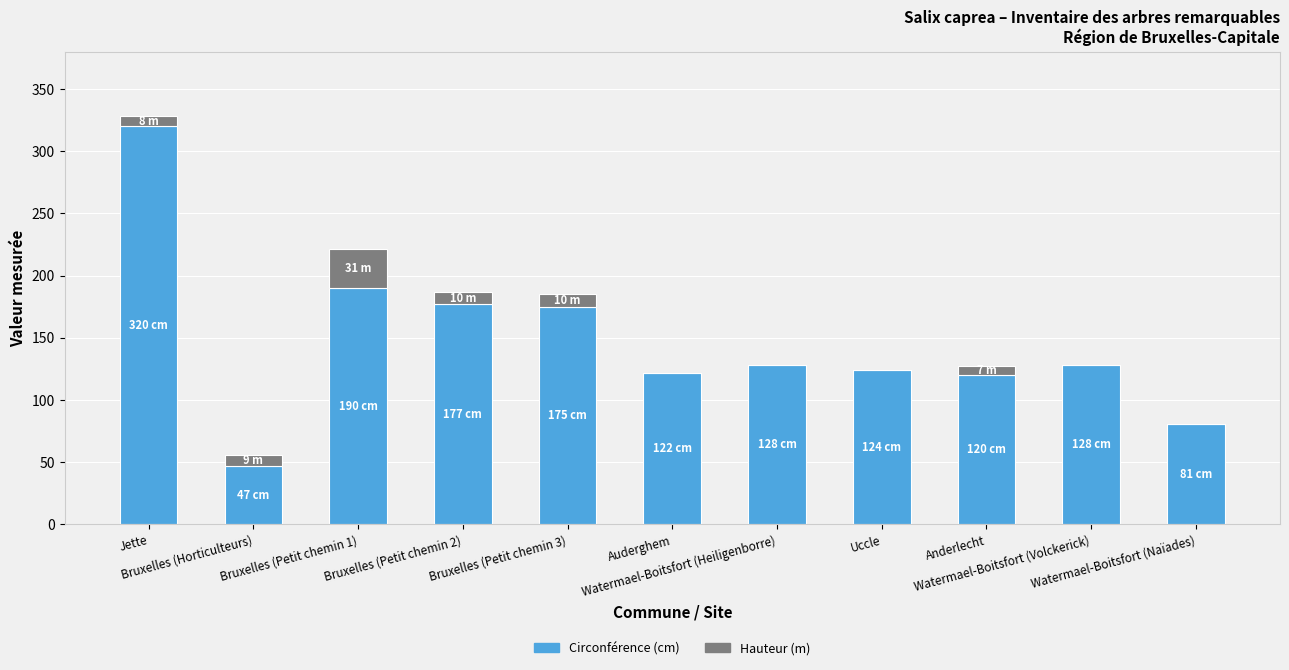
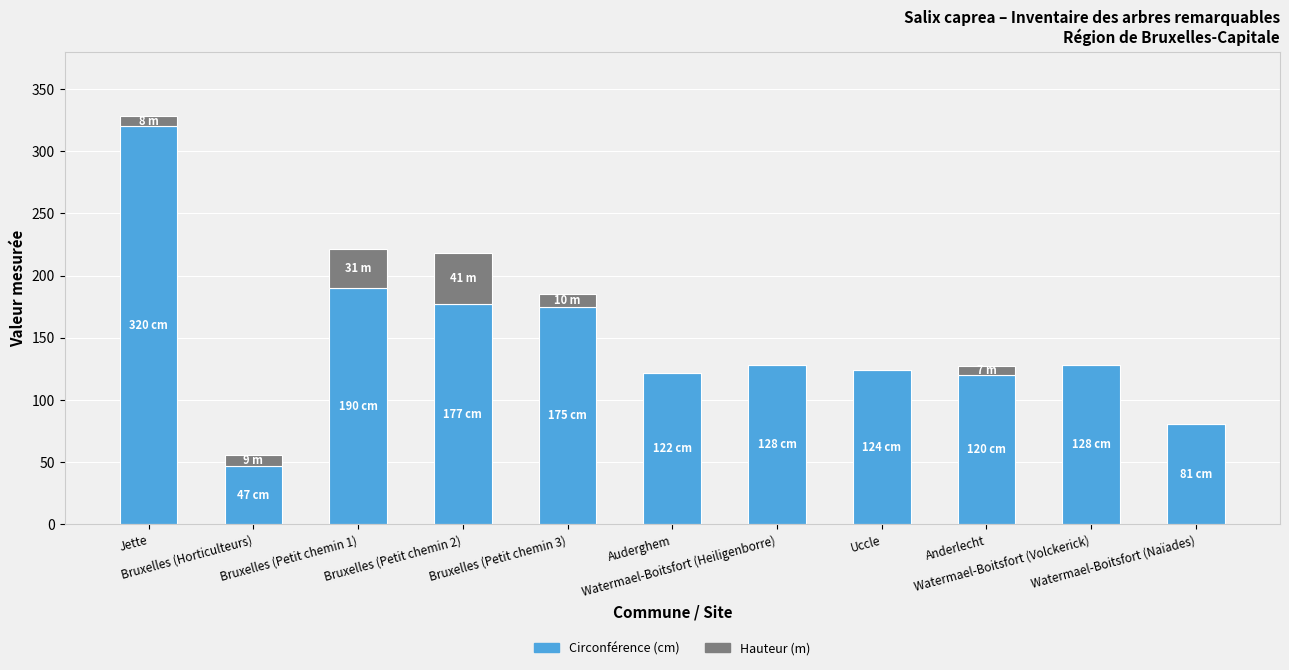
  {
    "Circonférence (cm)": {
      "Jette": 320,
      "Bruxelles (Horticulteurs)": 47,
      "Bruxelles (Petit chemin 1)": 190,
      "Bruxelles (Petit chemin 2)": 177,
      "Bruxelles (Petit chemin 3)": 175,
      "Auderghem": 122,
      "Watermael-Boitsfort (Heiligenborre)": 128,
      "Uccle": 124,
      "Anderlecht": 120,
      "Watermael-Boitsfort (Volckerick)": 128,
      "Watermael-Boitsfort (Naïades)": 81
    },
    "Hauteur (m)": {
      "Jette": 8,
      "Bruxelles (Horticulteurs)": 9,
      "Bruxelles (Petit chemin 1)": 31,
-     "Bruxelles (Petit chemin 2)": 10,
+     "Bruxelles (Petit chemin 2)": 41,
      "Bruxelles (Petit chemin 3)": 10,
      "Anderlecht": 7
    }
  }
